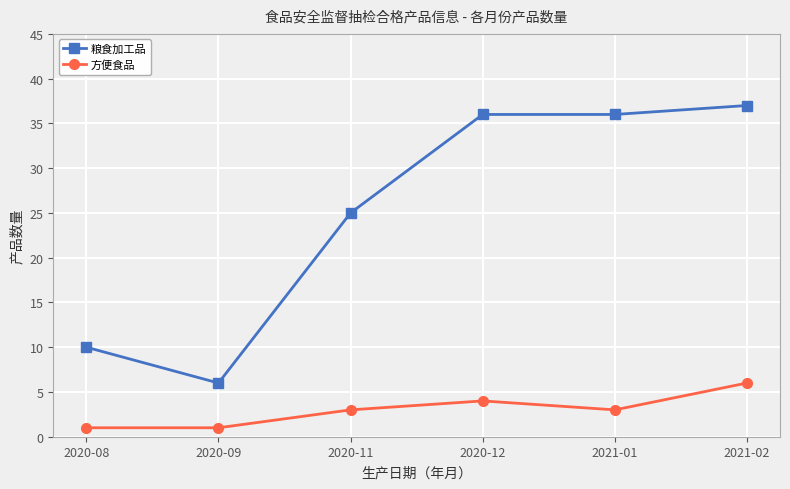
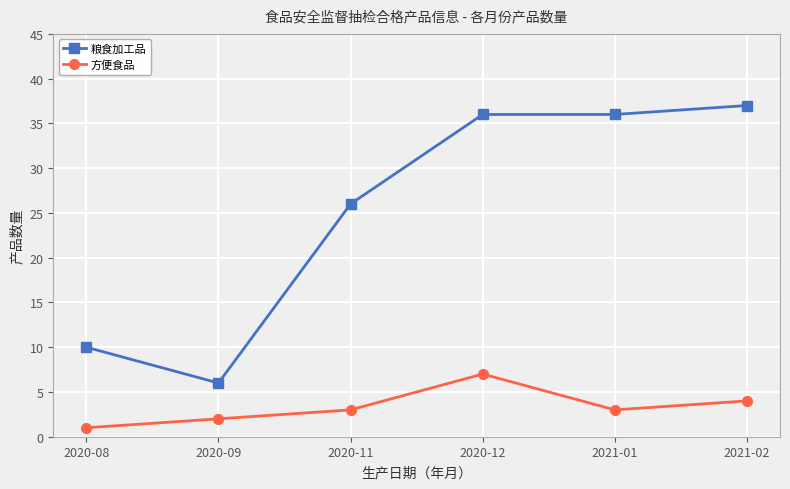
  {
    "粮食加工品": {
      "2020-08": 10,
      "2020-09": 6,
-     "2020-11": 25,
+     "2020-11": 26,
      "2020-12": 36,
      "2021-01": 36,
      "2021-02": 37
    },
    "方便食品": {
      "2020-08": 1,
-     "2020-09": 1,
+     "2020-09": 2,
      "2020-11": 3,
-     "2020-12": 4,
+     "2020-12": 7,
      "2021-01": 3,
-     "2021-02": 6
+     "2021-02": 4
    }
  }
